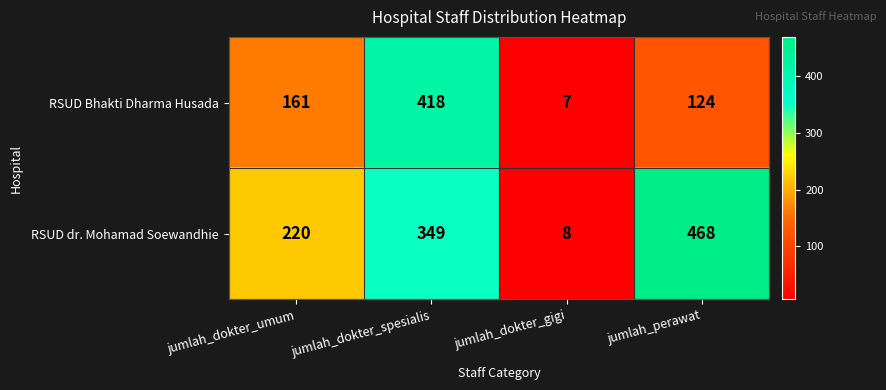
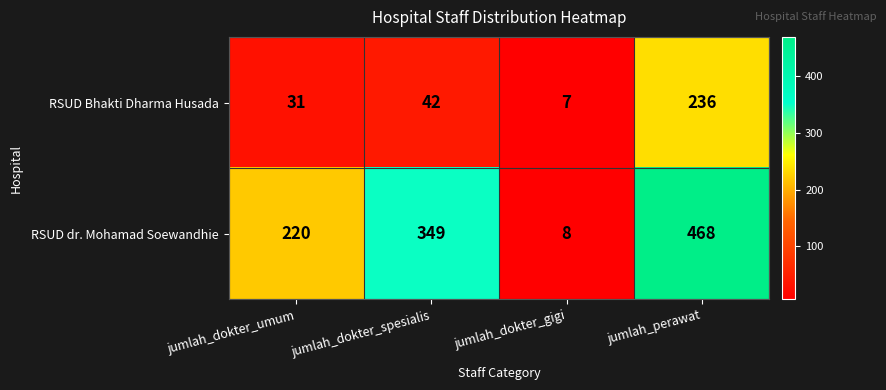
  {
    "RSUD Bhakti Dharma Husada": {
-     "jumlah_dokter_umum": 161,
-     "jumlah_dokter_spesialis": 418,
+     "jumlah_dokter_umum": 31,
+     "jumlah_dokter_spesialis": 42,
      "jumlah_dokter_gigi": 7,
-     "jumlah_perawat": 124
+     "jumlah_perawat": 236
    },
    "RSUD dr. Mohamad Soewandhie": {
      "jumlah_dokter_umum": 220,
      "jumlah_dokter_spesialis": 349,
      "jumlah_dokter_gigi": 8,
      "jumlah_perawat": 468
    }
  }
